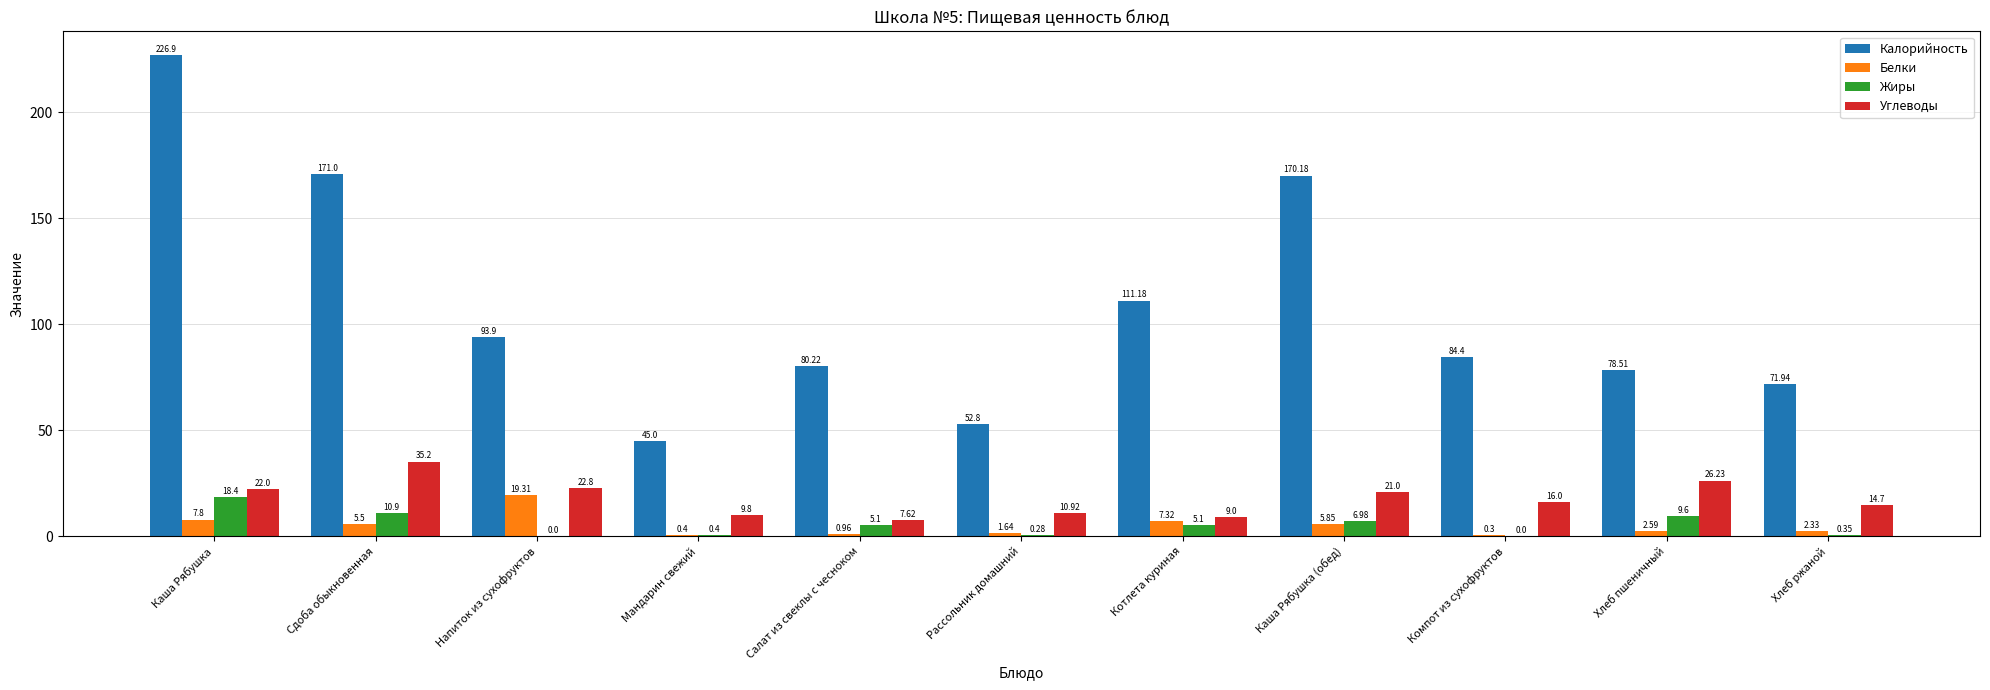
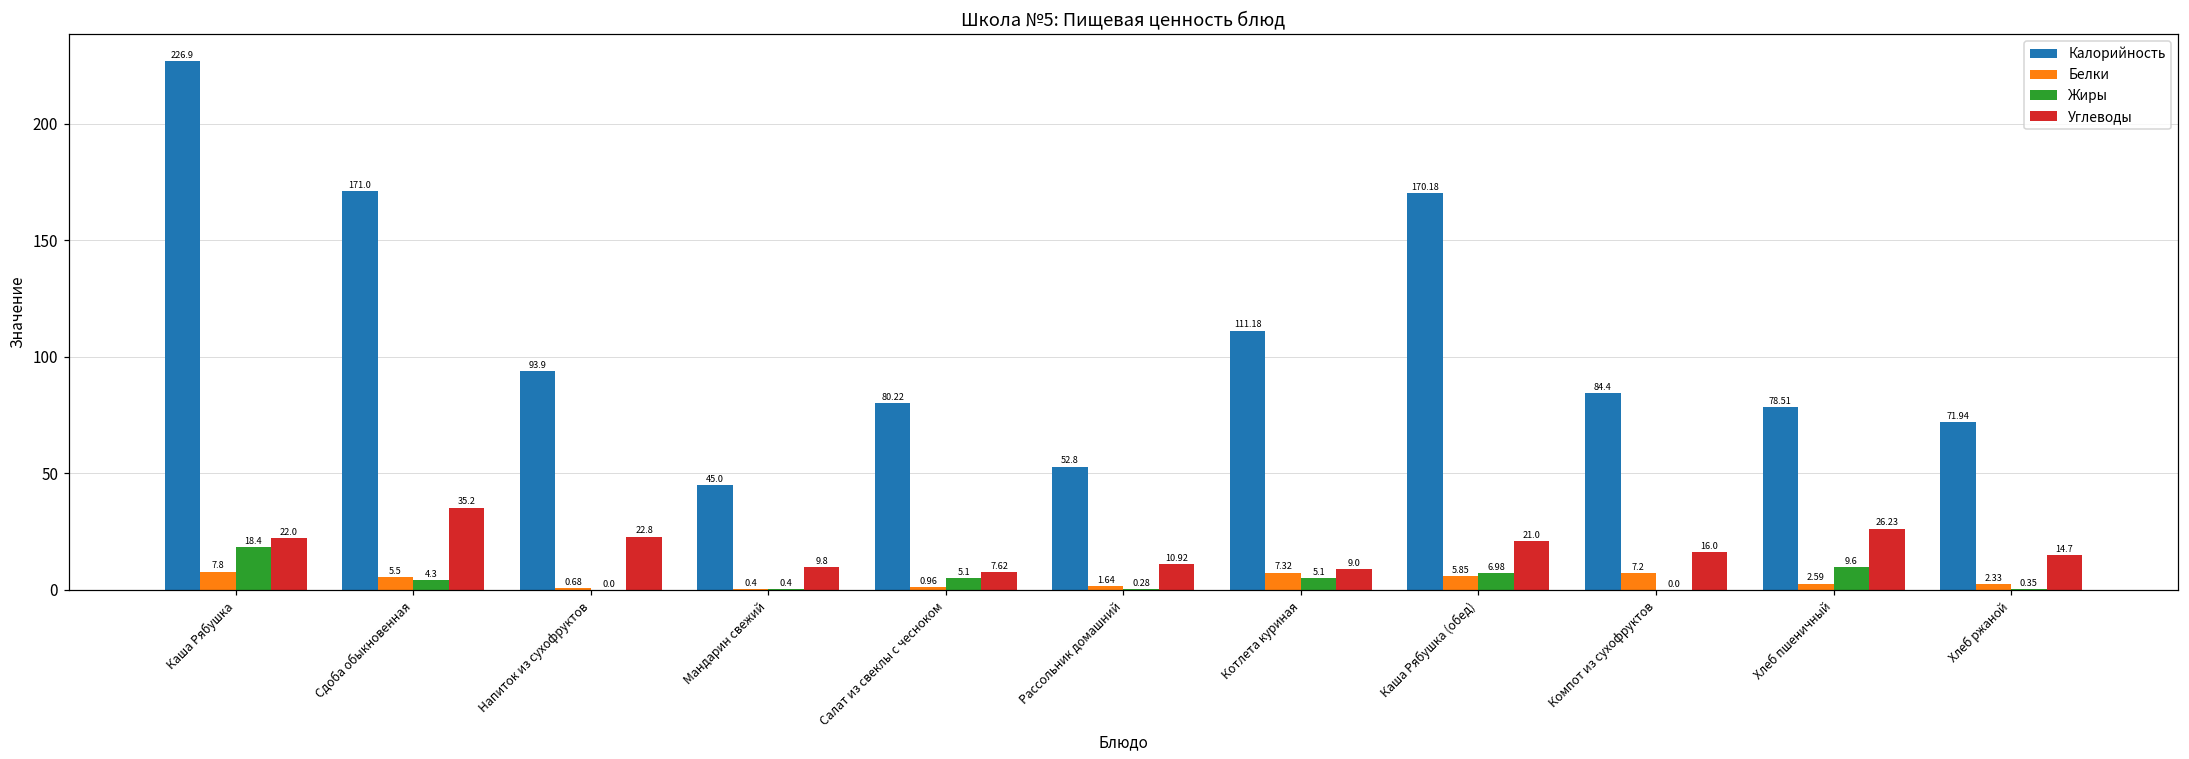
  {
    "Калорийность": {
      "Каша Рябушка": 226.9,
      "Сдоба обыкновенная": 171.0,
      "Напиток из сухофруктов": 93.9,
      "Мандарин свежий": 45.0,
      "Салат из свеклы с чесноком": 80.22,
      "Рассольник домашний": 52.8,
      "Котлета куриная": 111.18,
      "Каша Рябушка (обед)": 170.18,
      "Компот из сухофруктов": 84.4,
      "Хлеб пшеничный": 78.51,
      "Хлеб ржаной": 71.94
    },
    "Белки": {
      "Каша Рябушка": 7.8,
      "Сдоба обыкновенная": 5.5,
-     "Напиток из сухофруктов": 19.31,
+     "Напиток из сухофруктов": 0.68,
      "Мандарин свежий": 0.4,
      "Салат из свеклы с чесноком": 0.96,
      "Рассольник домашний": 1.64,
      "Котлета куриная": 7.32,
      "Каша Рябушка (обед)": 5.85,
-     "Компот из сухофруктов": 0.3,
+     "Компот из сухофруктов": 7.2,
      "Хлеб пшеничный": 2.59,
      "Хлеб ржаной": 2.33
    },
    "Жиры": {
      "Каша Рябушка": 18.4,
-     "Сдоба обыкновенная": 10.9,
+     "Сдоба обыкновенная": 4.3,
      "Напиток из сухофруктов": 0.0,
      "Мандарин свежий": 0.4,
      "Салат из свеклы с чесноком": 5.1,
      "Рассольник домашний": 0.28,
      "Котлета куриная": 5.1,
      "Каша Рябушка (обед)": 6.98,
      "Компот из сухофруктов": 0.0,
      "Хлеб пшеничный": 9.6,
      "Хлеб ржаной": 0.35
    },
    "Углеводы": {
      "Каша Рябушка": 22.0,
      "Сдоба обыкновенная": 35.2,
      "Напиток из сухофруктов": 22.8,
      "Мандарин свежий": 9.8,
      "Салат из свеклы с чесноком": 7.62,
      "Рассольник домашний": 10.92,
      "Котлета куриная": 9.0,
      "Каша Рябушка (обед)": 21.0,
      "Компот из сухофруктов": 16.0,
      "Хлеб пшеничный": 26.23,
      "Хлеб ржаной": 14.7
    }
  }
